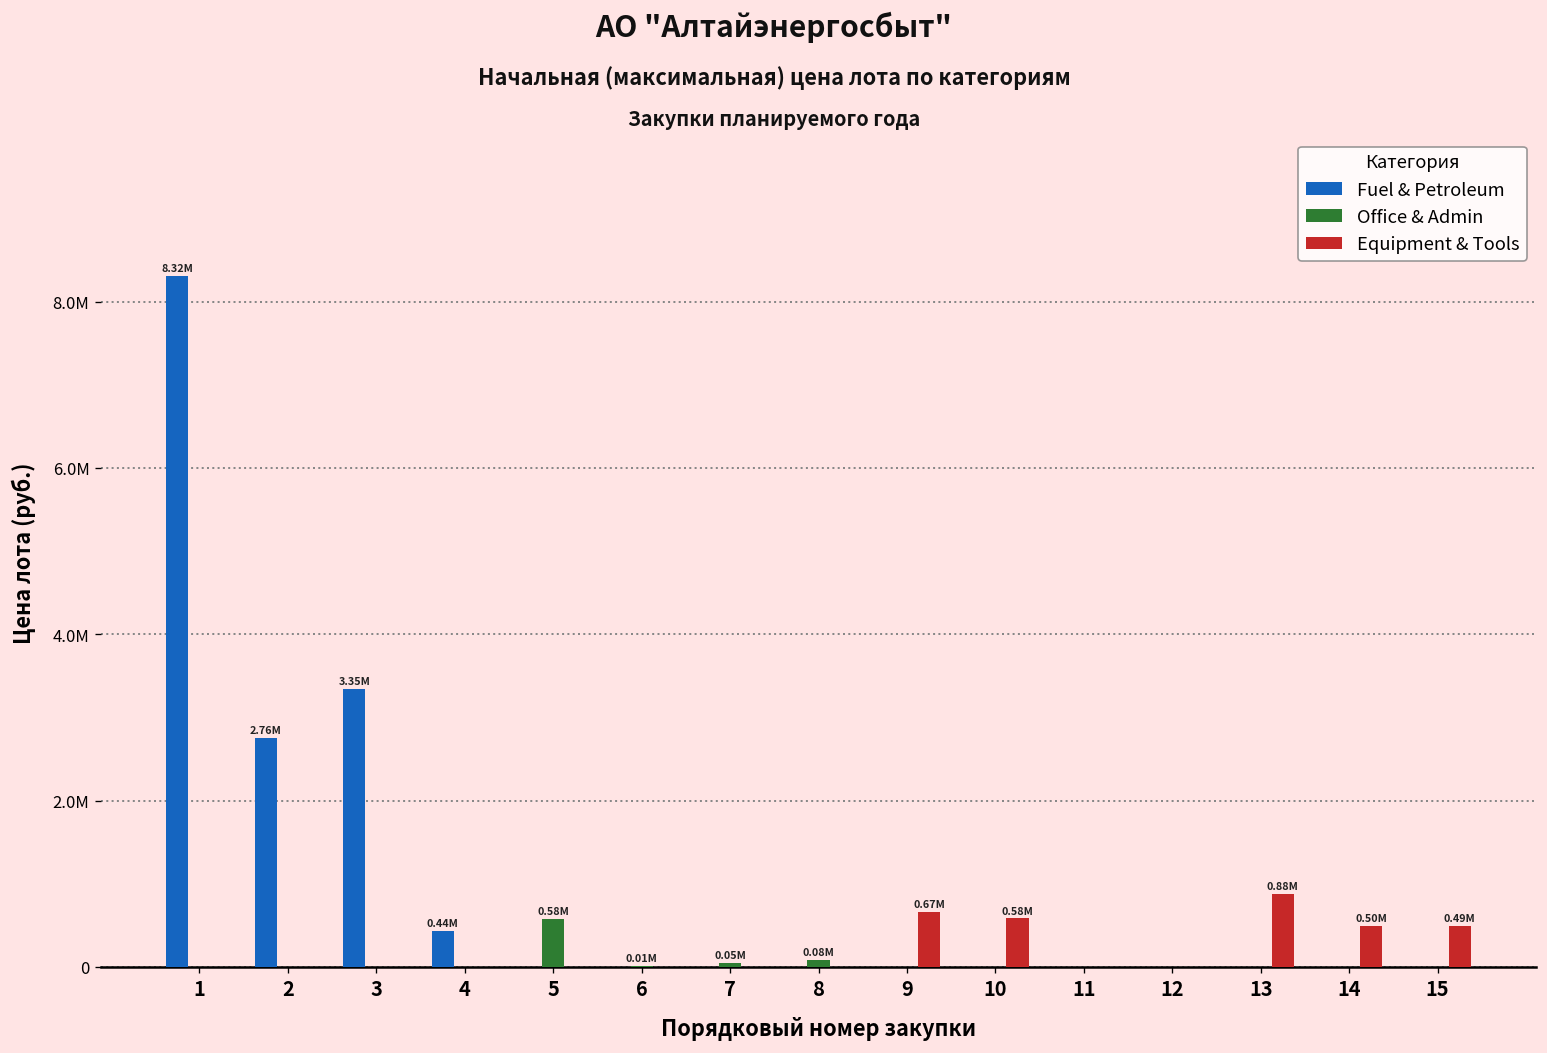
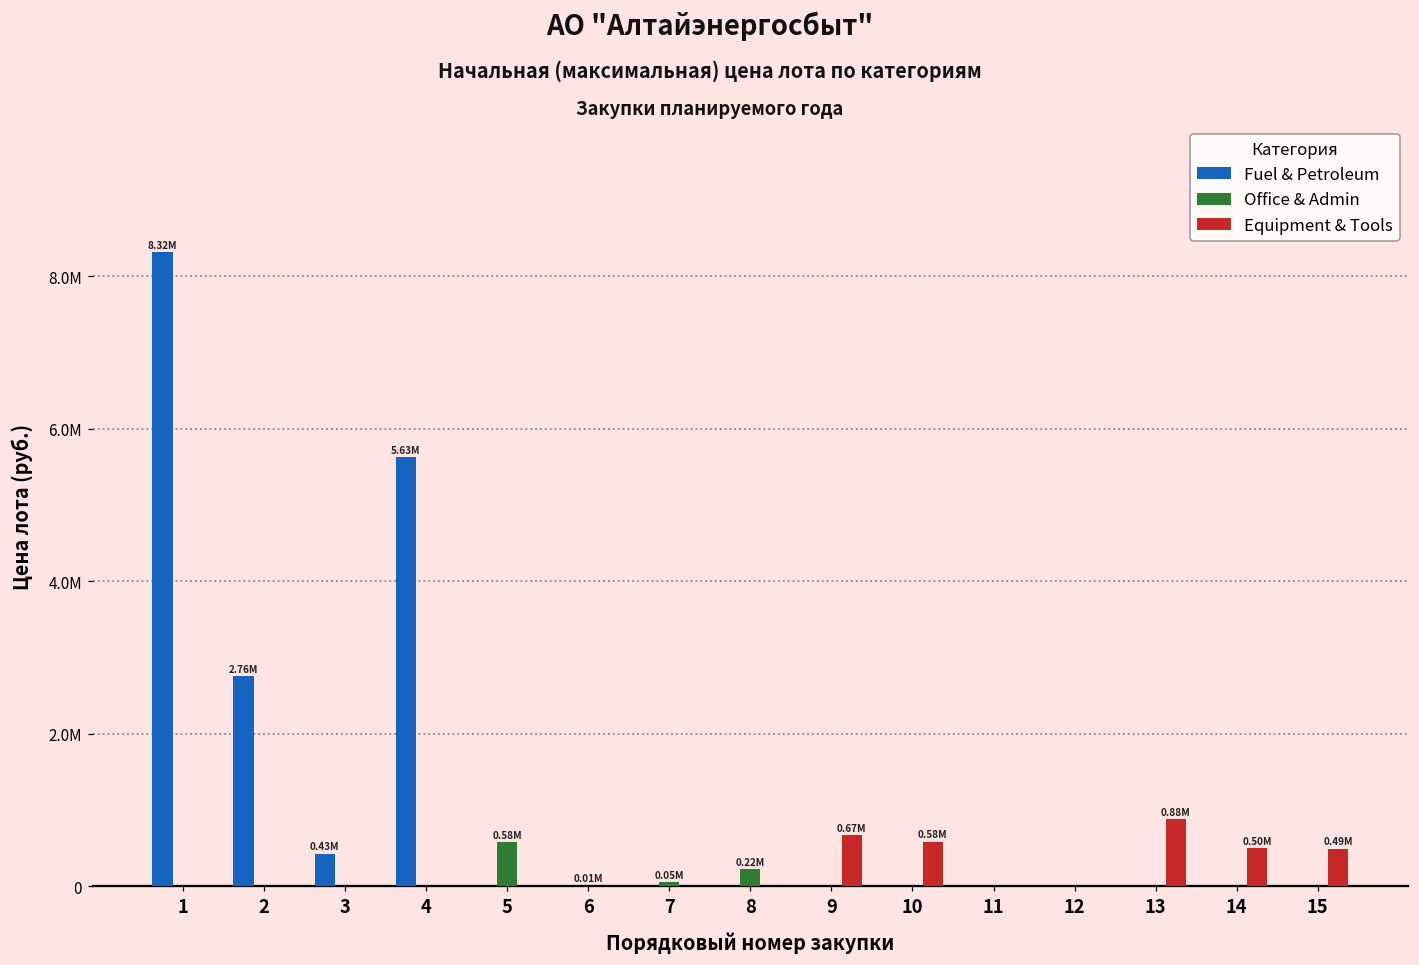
  {
    "Fuel & Petroleum": {
      "1": "8.32M",
      "2": "2.76M",
-     "3": "3.35M",
-     "4": "0.44M"
+     "3": "0.43M",
+     "4": "5.63M"
    },
    "Office & Admin": {
      "5": "0.58M",
      "6": "0.01M",
      "7": "0.05M",
-     "8": "0.08M"
+     "8": "0.22M"
    },
    "Equipment & Tools": {
      "9": "0.67M",
      "10": "0.58M",
      "13": "0.88M",
      "14": "0.50M",
      "15": "0.49M"
    }
  }
